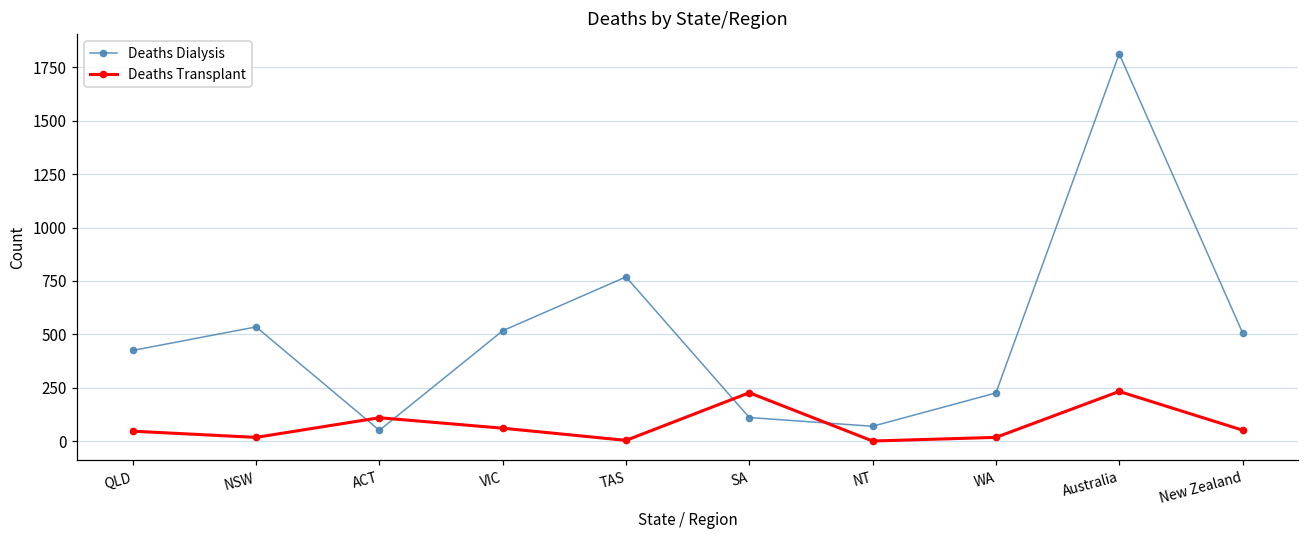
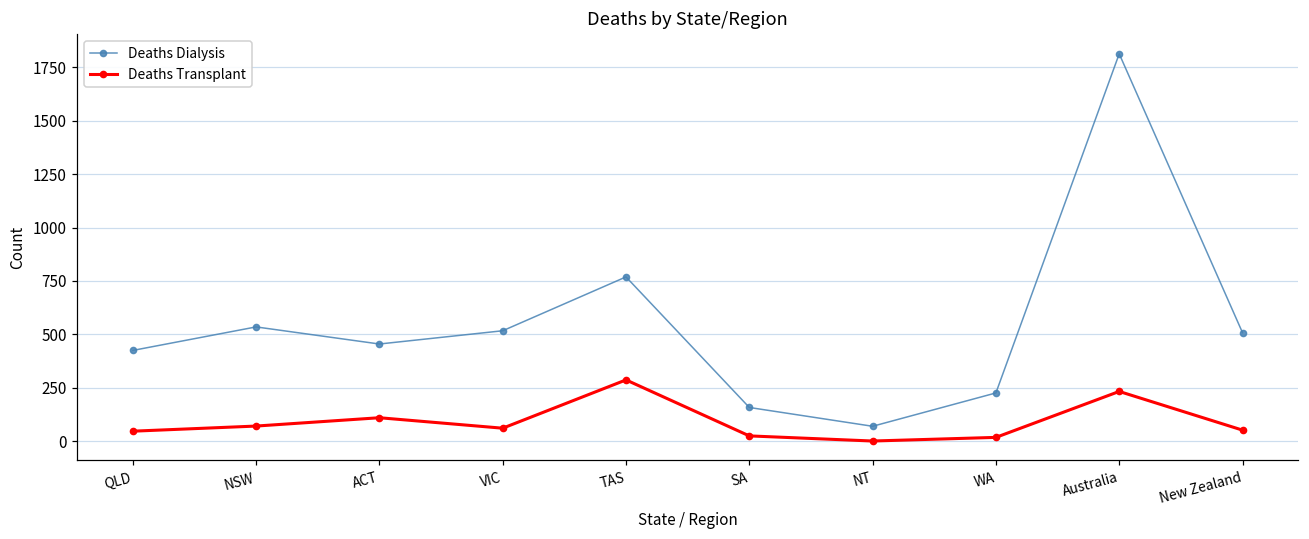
  {
    "Deaths Dialysis": {
      "QLD": 430,
      "NSW": 540,
-     "ACT": 50,
+     "ACT": 460,
      "VIC": 520,
      "TAS": 770,
-     "SA": 110,
+     "SA": 160,
      "NT": 70,
      "WA": 230,
      "Australia": 1810,
      "New Zealand": 510
    },
    "Deaths Transplant": {
      "QLD": 50,
-     "NSW": 20,
+     "NSW": 70,
      "ACT": 110,
      "VIC": 60,
-     "TAS": 0,
-     "SA": 230,
+     "TAS": 290,
+     "SA": 30,
      "NT": 0,
      "WA": 20,
      "Australia": 230,
      "New Zealand": 50
    }
  }
